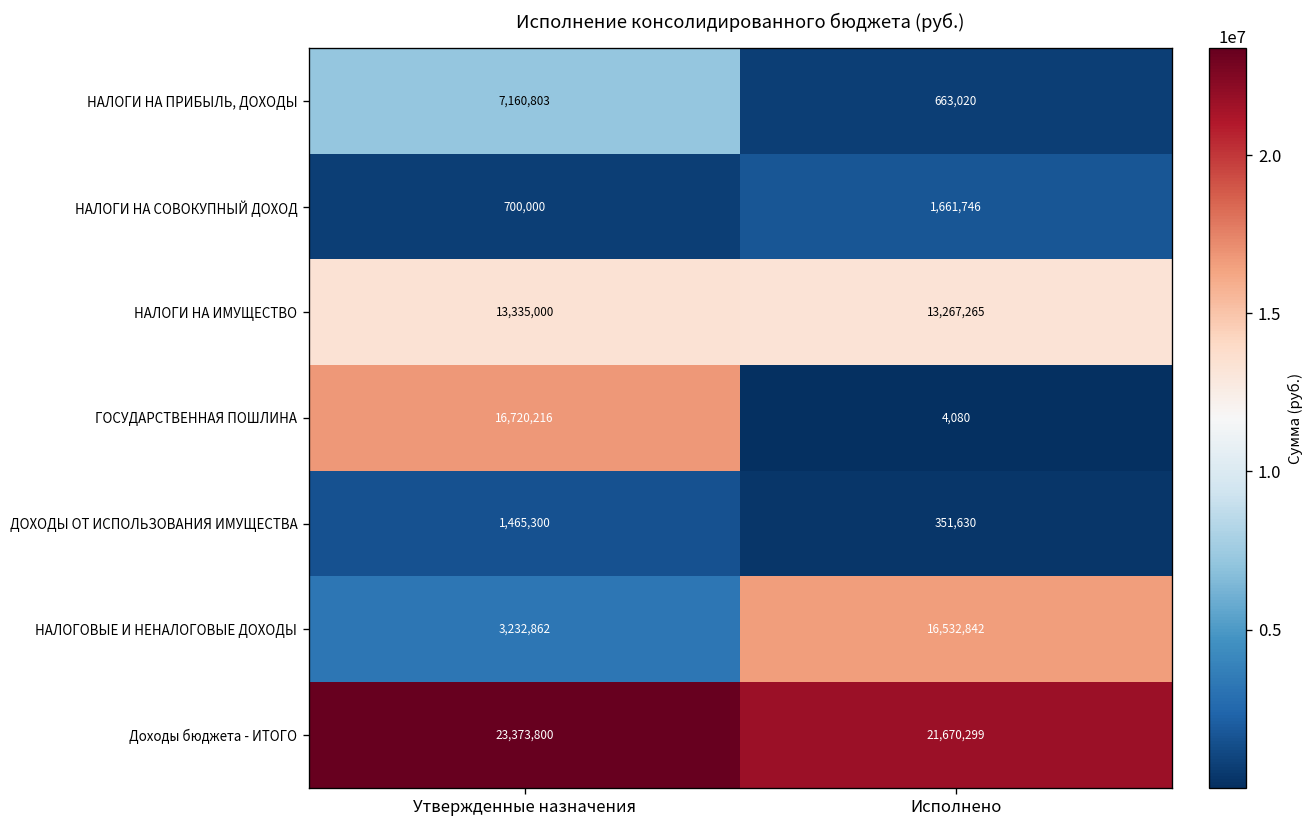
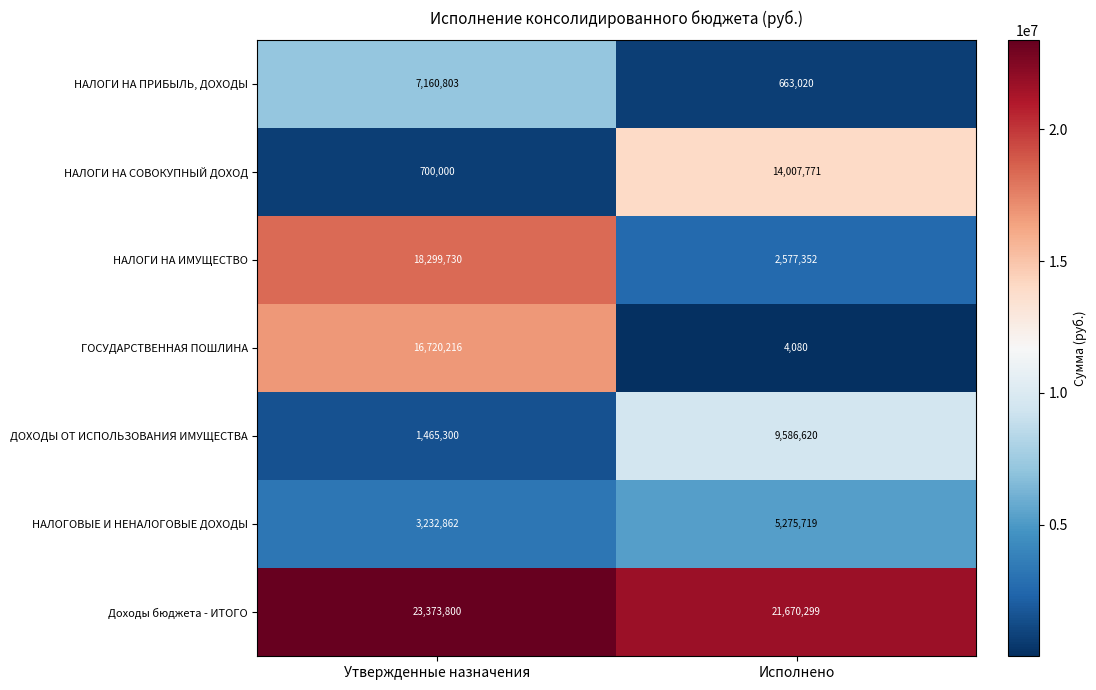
  {
    "НАЛОГИ НА ПРИБЫЛЬ, ДОХОДЫ": {
      "Утвержденные назначения": "7,160,803",
      "Исполнено": "663,020"
    },
    "НАЛОГИ НА СОВОКУПНЫЙ ДОХОД": {
      "Утвержденные назначения": "700,000",
-     "Исполнено": "1,661,746"
+     "Исполнено": "14,007,771"
    },
    "НАЛОГИ НА ИМУЩЕСТВО": {
-     "Утвержденные назначения": "13,335,000",
-     "Исполнено": "13,267,265"
+     "Утвержденные назначения": "18,299,730",
+     "Исполнено": "2,577,352"
    },
    "ГОСУДАРСТВЕННАЯ ПОШЛИНА": {
      "Утвержденные назначения": "16,720,216",
      "Исполнено": "4,080"
    },
    "ДОХОДЫ ОТ ИСПОЛЬЗОВАНИЯ ИМУЩЕСТВА": {
      "Утвержденные назначения": "1,465,300",
-     "Исполнено": "351,630"
+     "Исполнено": "9,586,620"
    },
    "НАЛОГОВЫЕ И НЕНАЛОГОВЫЕ ДОХОДЫ": {
      "Утвержденные назначения": "3,232,862",
-     "Исполнено": "16,532,842"
+     "Исполнено": "5,275,719"
    },
    "Доходы бюджета - ИТОГО": {
      "Утвержденные назначения": "23,373,800",
      "Исполнено": "21,670,299"
    }
  }
